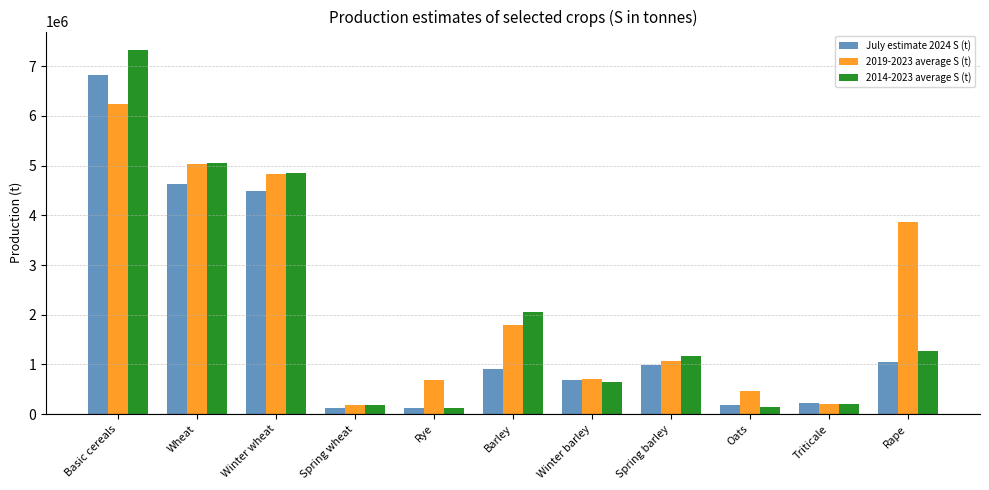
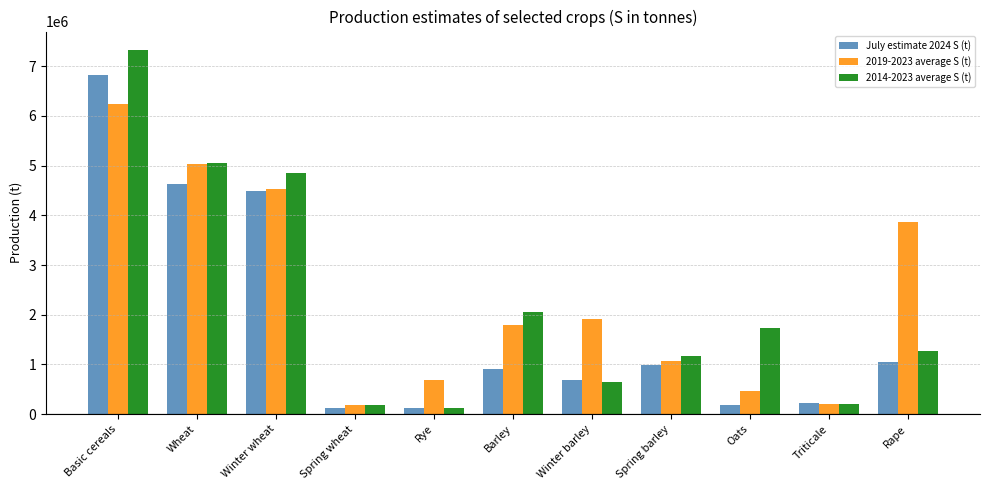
  {
    "July estimate 2024 S (t)": {
      "Basic cereals": 6800000,
      "Wheat": 4600000,
      "Winter wheat": 4500000,
      "Spring wheat": 100000,
      "Rye": 100000,
      "Barley": 900000,
      "Winter barley": 700000,
      "Spring barley": 1000000,
      "Oats": 200000,
      "Triticale": 200000,
      "Rape": 1000000
    },
    "2019-2023 average S (t)": {
      "Basic cereals": 6200000,
      "Wheat": 5000000,
-     "Winter wheat": 4800000,
+     "Winter wheat": 4500000,
      "Spring wheat": 200000,
      "Rye": 700000,
      "Barley": 1800000,
-     "Winter barley": 700000,
+     "Winter barley": 1900000,
      "Spring barley": 1100000,
      "Oats": 500000,
      "Triticale": 200000,
      "Rape": 3900000
    },
    "2014-2023 average S (t)": {
      "Basic cereals": 7300000,
      "Wheat": 5000000,
      "Winter wheat": 4900000,
      "Spring wheat": 200000,
      "Rye": 100000,
      "Barley": 2000000,
      "Winter barley": 600000,
      "Spring barley": 1200000,
-     "Oats": 200000,
+     "Oats": 1700000,
      "Triticale": 200000,
      "Rape": 1300000
    }
  }
